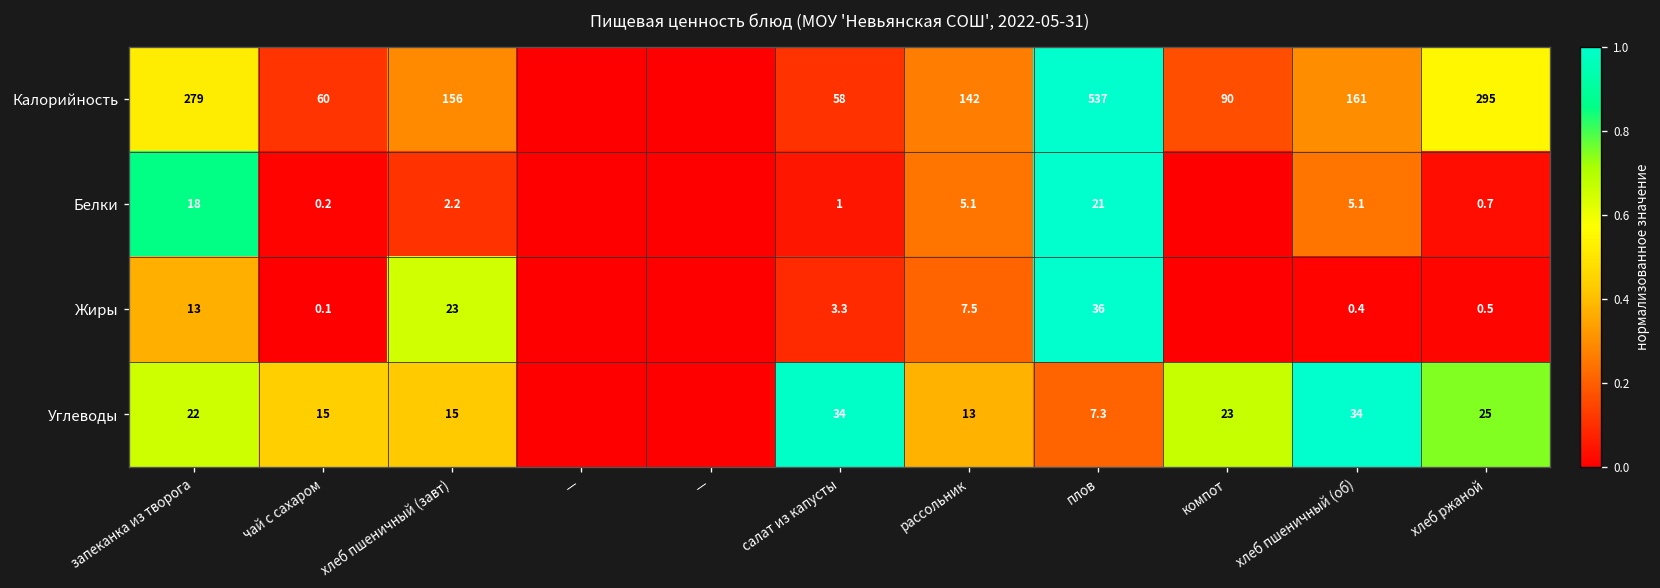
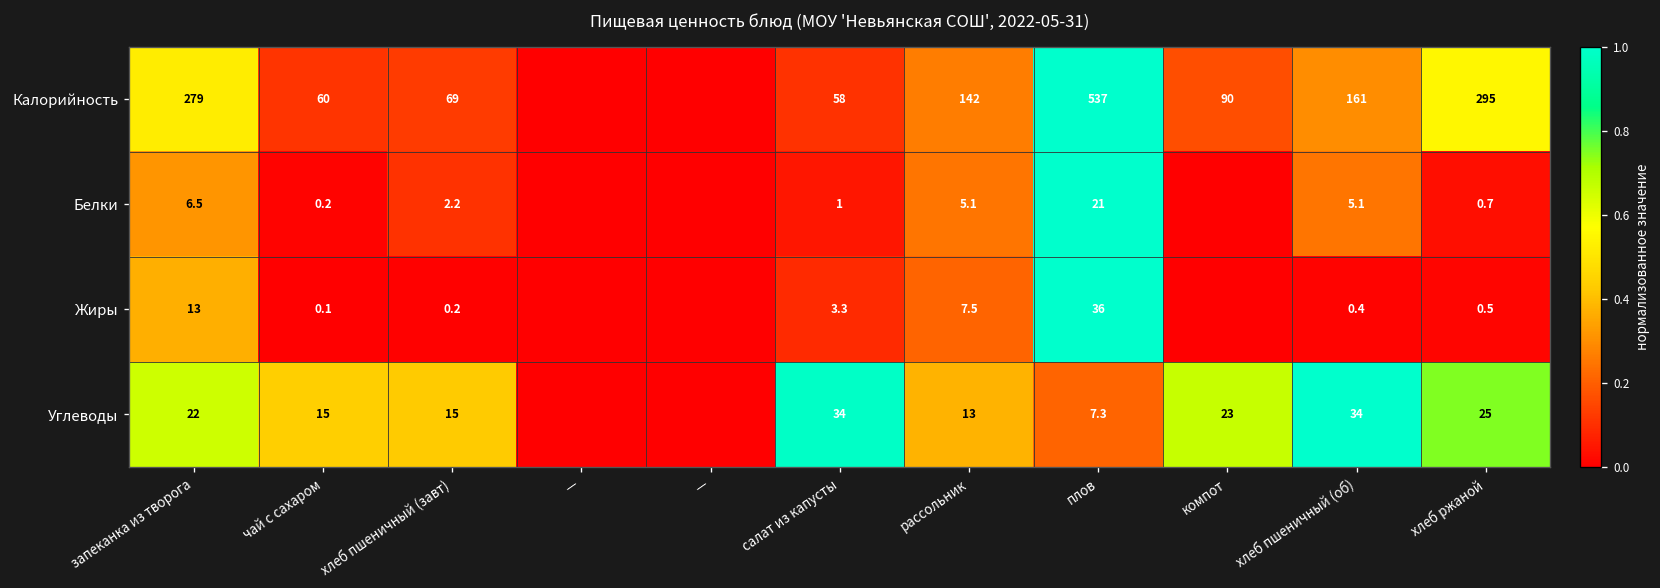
  {
    "Калорийность": {
      "запеканка из творога": 279,
      "чай с сахаром": 60,
-     "хлеб пшеничный (завт)": 156,
+     "хлеб пшеничный (завт)": 69,
      "салат из капусты": 58,
      "рассольник": 142,
      "плов": 537,
      "компот": 90,
      "хлеб пшеничный (об)": 161,
      "хлеб ржаной": 295
    },
    "Белки": {
-     "запеканка из творога": 18,
+     "запеканка из творога": 6.5,
      "чай с сахаром": 0.2,
      "хлеб пшеничный (завт)": 2.2,
      "салат из капусты": 1,
      "рассольник": 5.1,
      "плов": 21,
      "хлеб пшеничный (об)": 5.1,
      "хлеб ржаной": 0.7
    },
    "Жиры": {
      "запеканка из творога": 13,
      "чай с сахаром": 0.1,
-     "хлеб пшеничный (завт)": 23,
+     "хлеб пшеничный (завт)": 0.2,
      "салат из капусты": 3.3,
      "рассольник": 7.5,
      "плов": 36,
      "хлеб пшеничный (об)": 0.4,
      "хлеб ржаной": 0.5
    },
    "Углеводы": {
      "запеканка из творога": 22,
      "чай с сахаром": 15,
      "хлеб пшеничный (завт)": 15,
      "салат из капусты": 34,
      "рассольник": 13,
      "плов": 7.3,
      "компот": 23,
      "хлеб пшеничный (об)": 34,
      "хлеб ржаной": 25
    }
  }
